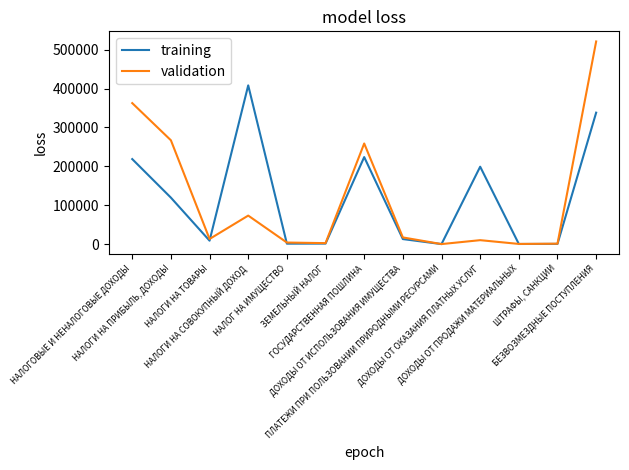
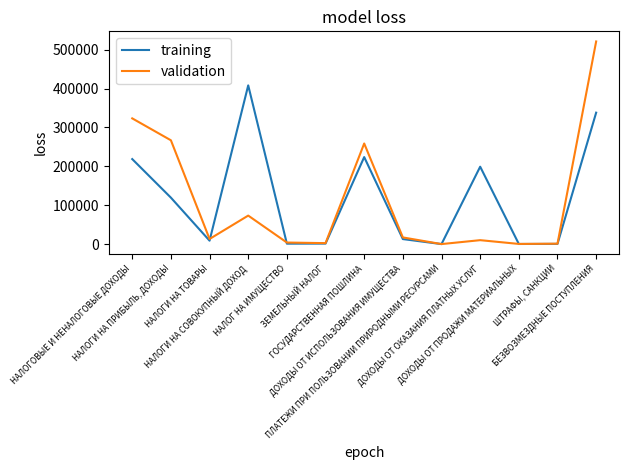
  {
    "training": {
      "НАЛОГОВЫЕ И НЕНАЛОГОВЫЕ ДОХОДЫ": 220000,
      "НАЛОГИ НА ПРИБЫЛЬ, ДОХОДЫ": 120000,
      "НАЛОГИ НА СОВОКУПНЫЙ ДОХОД": 410000,
      "ГОСУДАРСТВЕННАЯ ПОШЛИНА": 220000,
      "ДОХОДЫ ОТ ОКАЗАНИЯ ПЛАТНЫХ УСЛУГ": 200000,
      "БЕЗВОЗМЕЗДНЫЕ ПОСТУПЛЕНИЯ": 340000
    },
    "validation": {
-     "НАЛОГОВЫЕ И НЕНАЛОГОВЫЕ ДОХОДЫ": 360000,
+     "НАЛОГОВЫЕ И НЕНАЛОГОВЫЕ ДОХОДЫ": 320000,
      "НАЛОГИ НА ПРИБЫЛЬ, ДОХОДЫ": 270000,
      "НАЛОГИ НА СОВОКУПНЫЙ ДОХОД": 70000,
      "ГОСУДАРСТВЕННАЯ ПОШЛИНА": 260000,
      "ДОХОДЫ ОТ ОКАЗАНИЯ ПЛАТНЫХ УСЛУГ": 10000,
      "БЕЗВОЗМЕЗДНЫЕ ПОСТУПЛЕНИЯ": 520000
    }
  }
